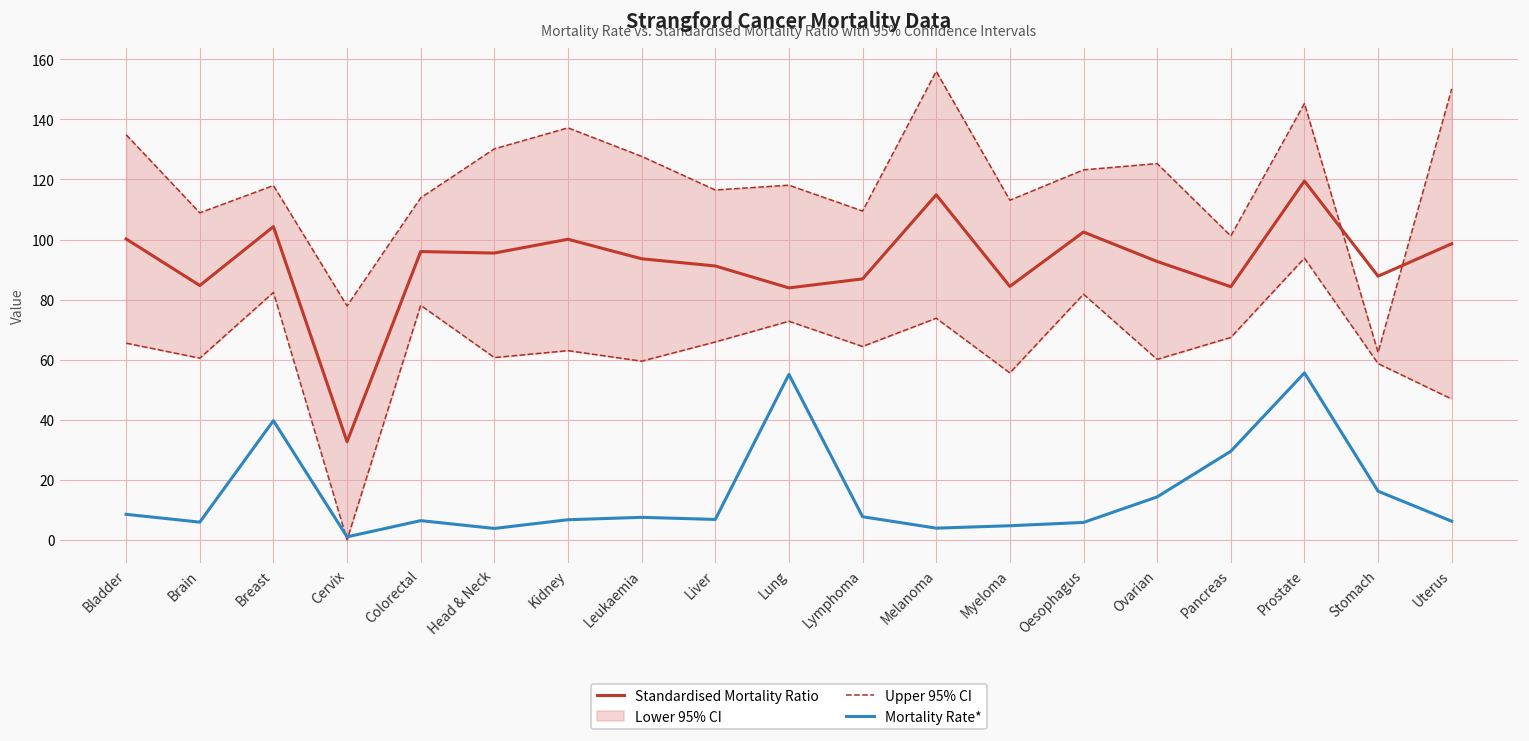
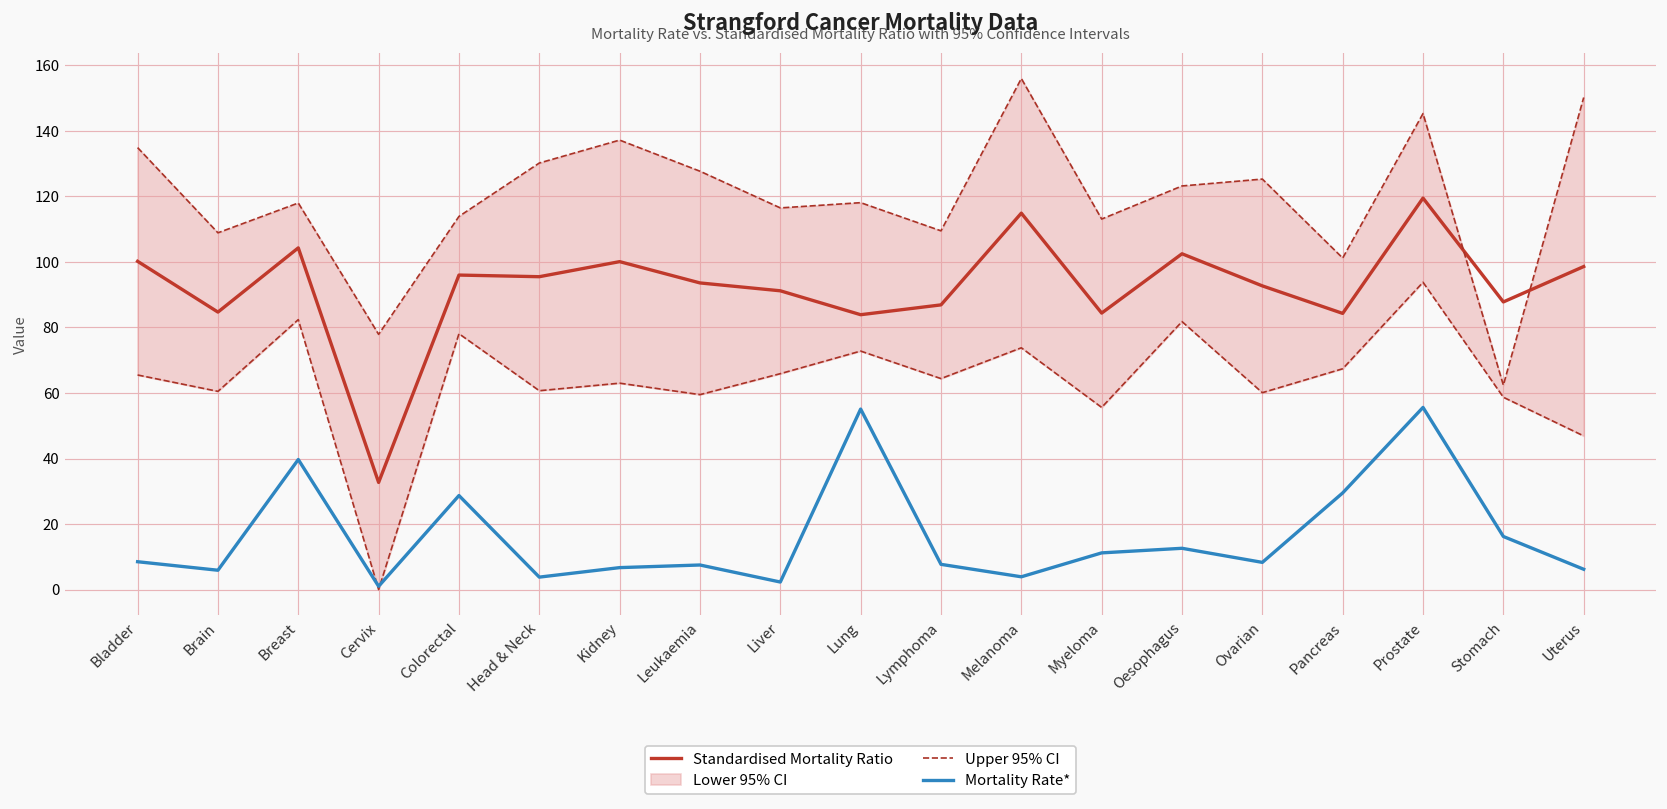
  {
    "Lower 95% CI": {
      "Bladder": 135,
      "Brain": 109,
      "Breast": 118,
      "Cervix": 78,
      "Colorectal": 114,
      "Head & Neck": 130,
      "Kidney": 137,
      "Leukaemia": 128,
      "Liver": 117,
      "Lung": 118,
      "Lymphoma": 110,
      "Melanoma": 156,
      "Myeloma": 113,
      "Oesophagus": 123,
      "Ovarian": 125,
      "Pancreas": 101,
      "Prostate": 145,
      "Stomach": 62,
      "Uterus": 150
    },
    "Mortality Rate*": {
      "Bladder": 9,
      "Brain": 6,
      "Breast": 40,
      "Cervix": 1,
-     "Colorectal": 6,
+     "Colorectal": 29,
      "Head & Neck": 4,
      "Kidney": 7,
      "Leukaemia": 8,
-     "Liver": 7,
+     "Liver": 2,
      "Lung": 55,
      "Lymphoma": 8,
      "Melanoma": 4,
-     "Myeloma": 5,
-     "Oesophagus": 6,
-     "Ovarian": 14,
+     "Myeloma": 11,
+     "Oesophagus": 13,
+     "Ovarian": 8,
      "Pancreas": 30,
      "Prostate": 56,
      "Stomach": 16,
      "Uterus": 6
    }
  }
